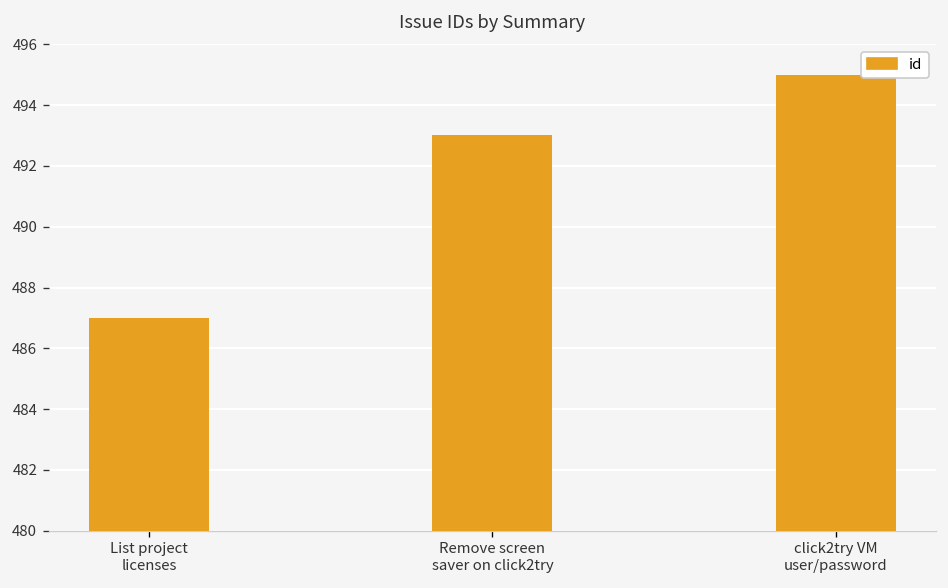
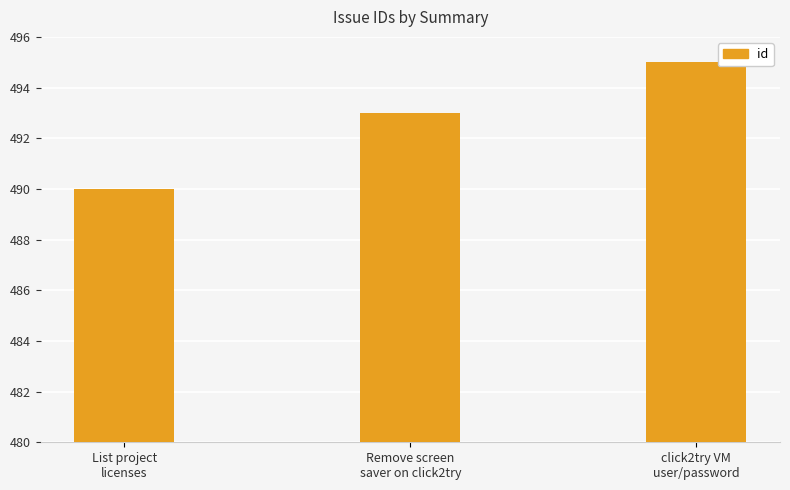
  {
-   "List project licenses": 487,
+   "List project licenses": 490,
    "Remove screen saver on click2try": 493,
    "click2try VM user/password": 495
  }
